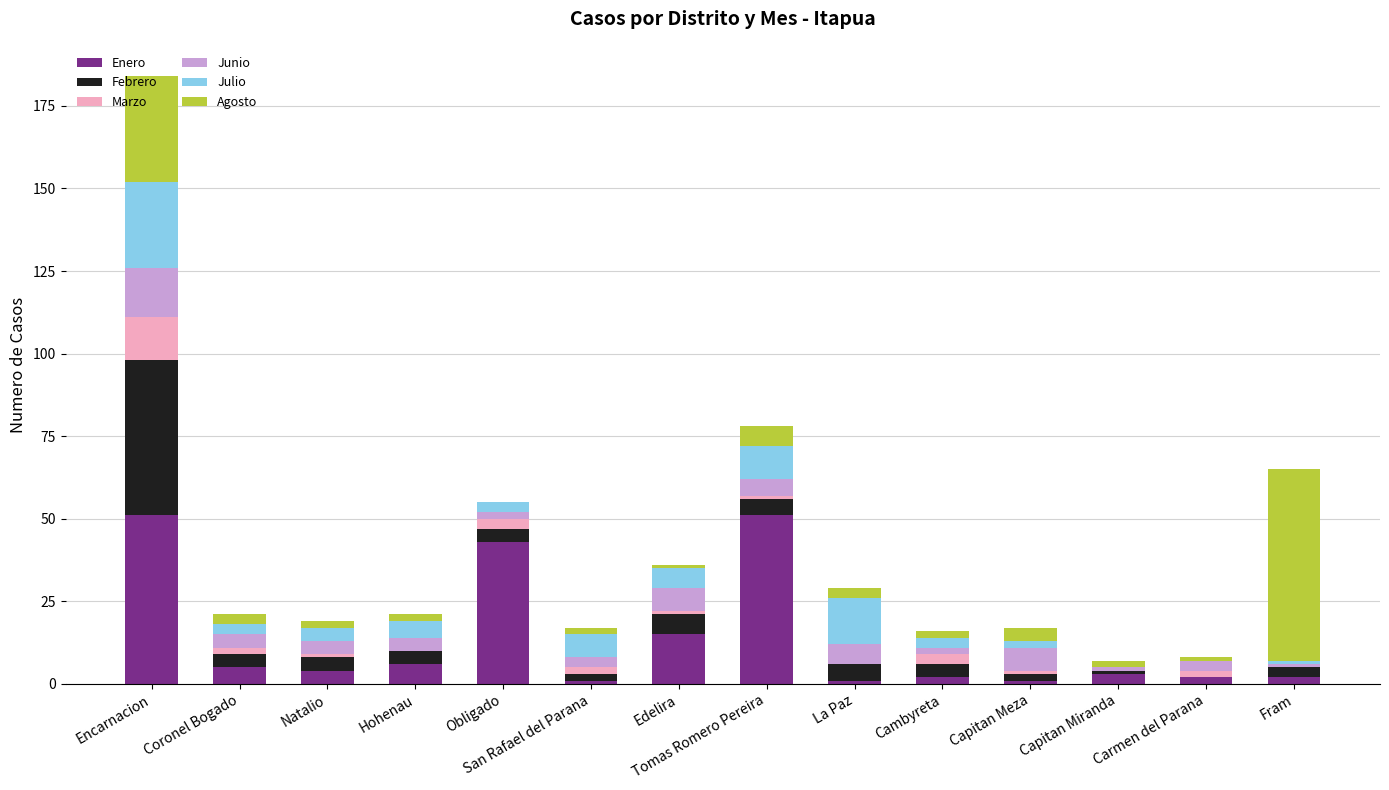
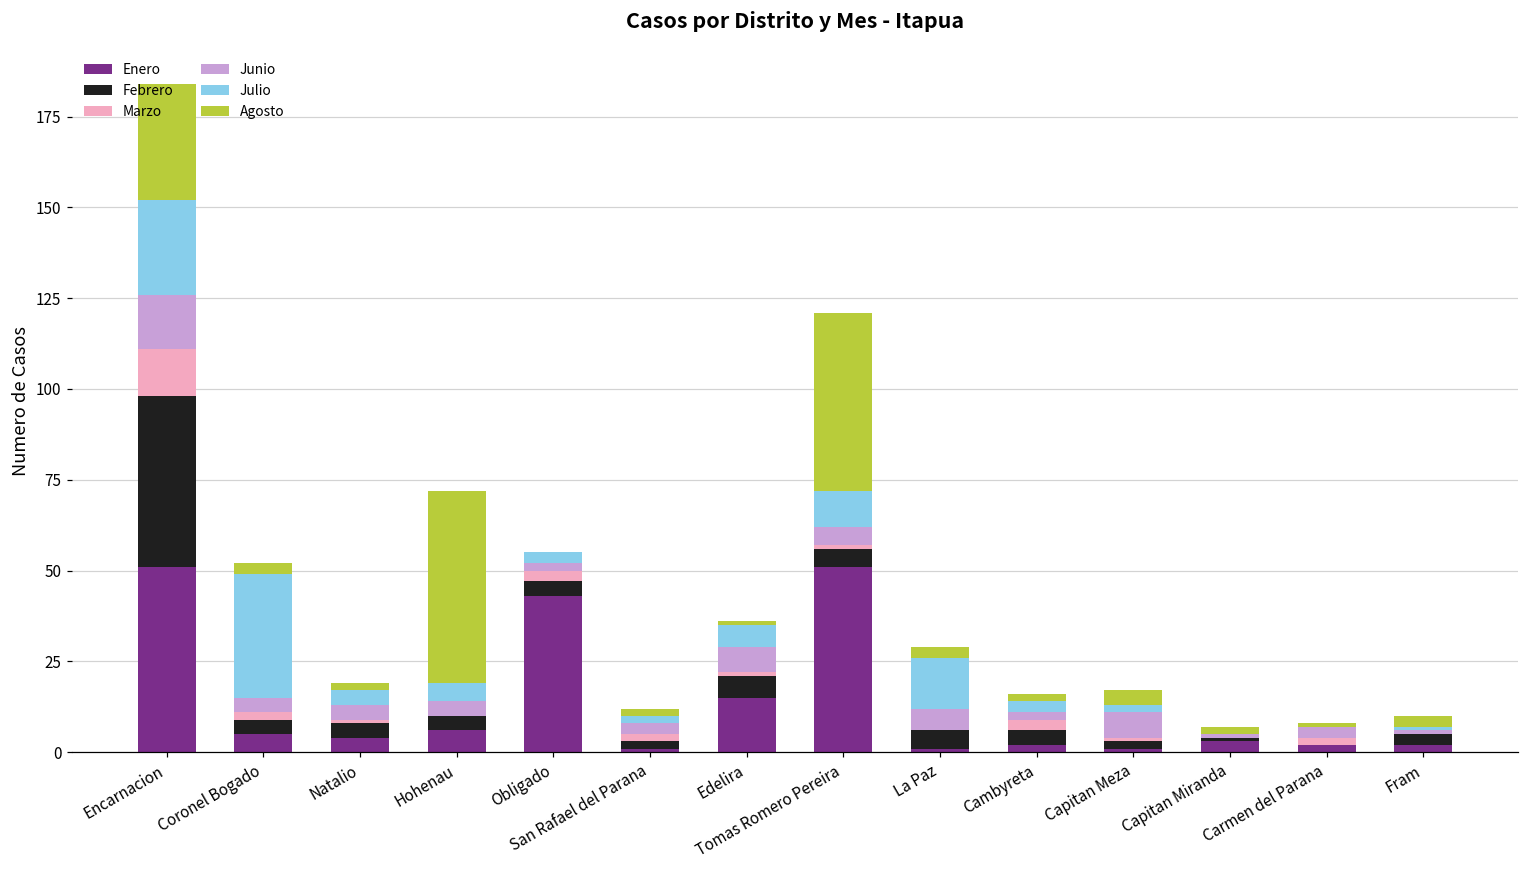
  {
    "Enero": {
      "Encarnacion": 51,
      "Coronel Bogado": 5,
      "Natalio": 4,
      "Hohenau": 6,
      "Obligado": 43,
      "San Rafael del Parana": 1,
      "Edelira": 15,
      "Tomas Romero Pereira": 51,
      "La Paz": 1,
      "Cambyreta": 2,
      "Capitan Meza": 1,
      "Capitan Miranda": 3,
      "Carmen del Parana": 2,
      "Fram": 2
    },
    "Febrero": {
      "Encarnacion": 47,
      "Coronel Bogado": 4,
      "Natalio": 4,
      "Hohenau": 4,
      "Obligado": 4,
      "San Rafael del Parana": 2,
      "Edelira": 6,
      "Tomas Romero Pereira": 5,
      "La Paz": 5,
      "Cambyreta": 4,
      "Capitan Meza": 2,
      "Capitan Miranda": 1,
      "Carmen del Parana": 0,
      "Fram": 3
    },
    "Julio": {
      "Encarnacion": 26,
-     "Coronel Bogado": 3,
+     "Coronel Bogado": 34,
      "Natalio": 4,
      "Hohenau": 5,
      "Obligado": 3,
-     "San Rafael del Parana": 7,
+     "San Rafael del Parana": 2,
      "Edelira": 6,
      "Tomas Romero Pereira": 10,
      "La Paz": 14,
      "Cambyreta": 3,
      "Capitan Meza": 2,
      "Capitan Miranda": 0,
      "Carmen del Parana": 0,
      "Fram": 1
    },
    "Agosto": {
      "Encarnacion": 32,
      "Coronel Bogado": 3,
      "Natalio": 2,
-     "Hohenau": 2,
+     "Hohenau": 53,
      "Obligado": 0,
      "San Rafael del Parana": 2,
      "Edelira": 1,
-     "Tomas Romero Pereira": 6,
+     "Tomas Romero Pereira": 49,
      "La Paz": 3,
      "Cambyreta": 2,
      "Capitan Meza": 4,
      "Capitan Miranda": 2,
      "Carmen del Parana": 1,
-     "Fram": 58
+     "Fram": 3
    }
  }
